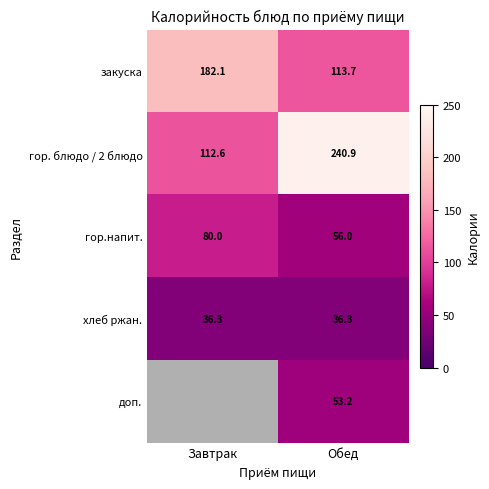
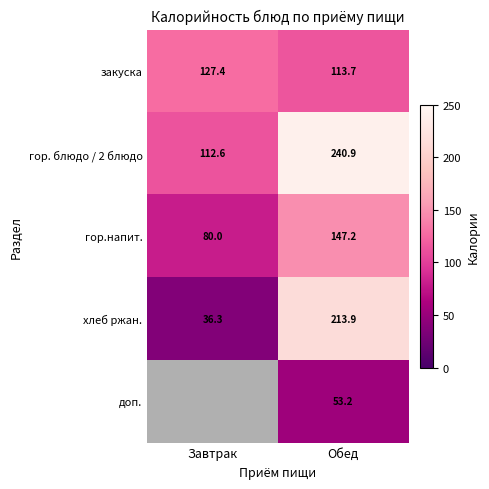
  {
    "закуска": {
-     "Завтрак": 182.1,
+     "Завтрак": 127.4,
      "Обед": 113.7
    },
    "гор. блюдо / 2 блюдо": {
      "Завтрак": 112.6,
      "Обед": 240.9
    },
    "гор.напит.": {
      "Завтрак": 80.0,
-     "Обед": 56.0
+     "Обед": 147.2
    },
    "хлеб ржан.": {
      "Завтрак": 36.3,
-     "Обед": 36.3
+     "Обед": 213.9
    },
    "доп.": {
      "Обед": 53.2
    }
  }
